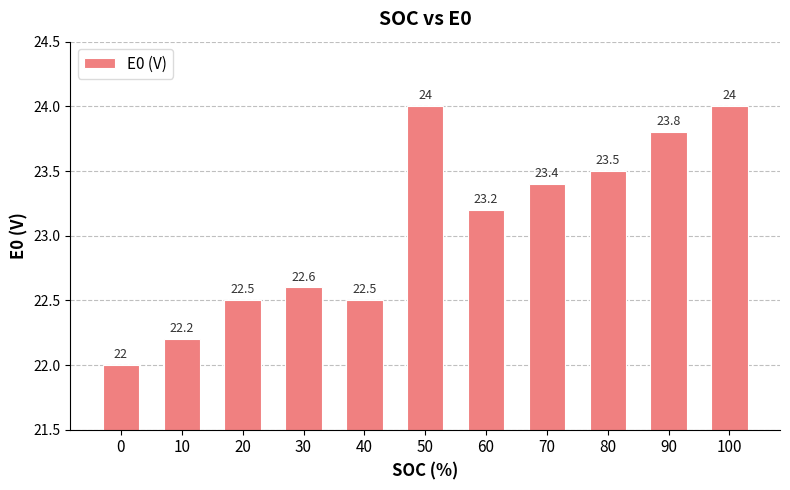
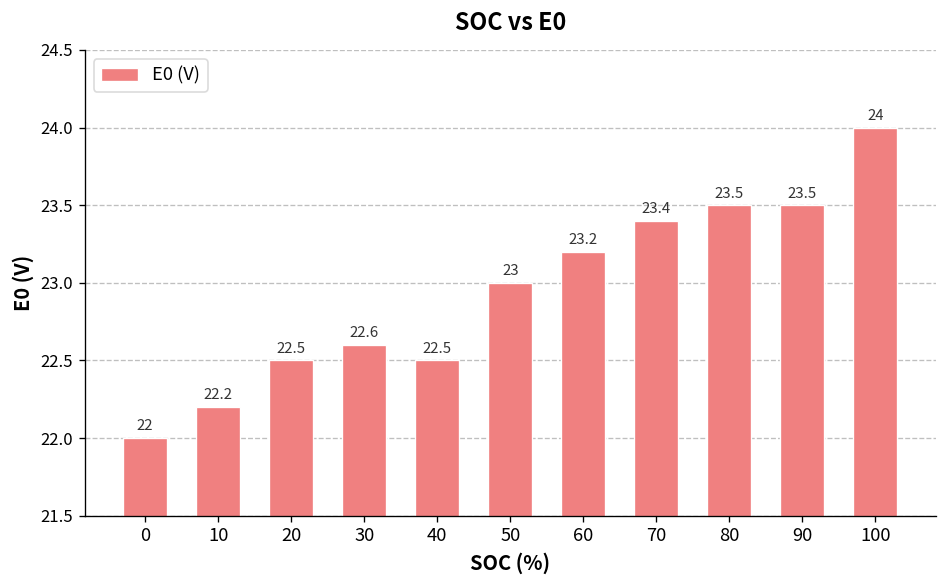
  {
    "0": 22,
    "10": 22.2,
    "20": 22.5,
    "30": 22.6,
    "40": 22.5,
-   "50": 24,
+   "50": 23,
    "60": 23.2,
    "70": 23.4,
    "80": 23.5,
-   "90": 23.8,
+   "90": 23.5,
    "100": 24
  }
